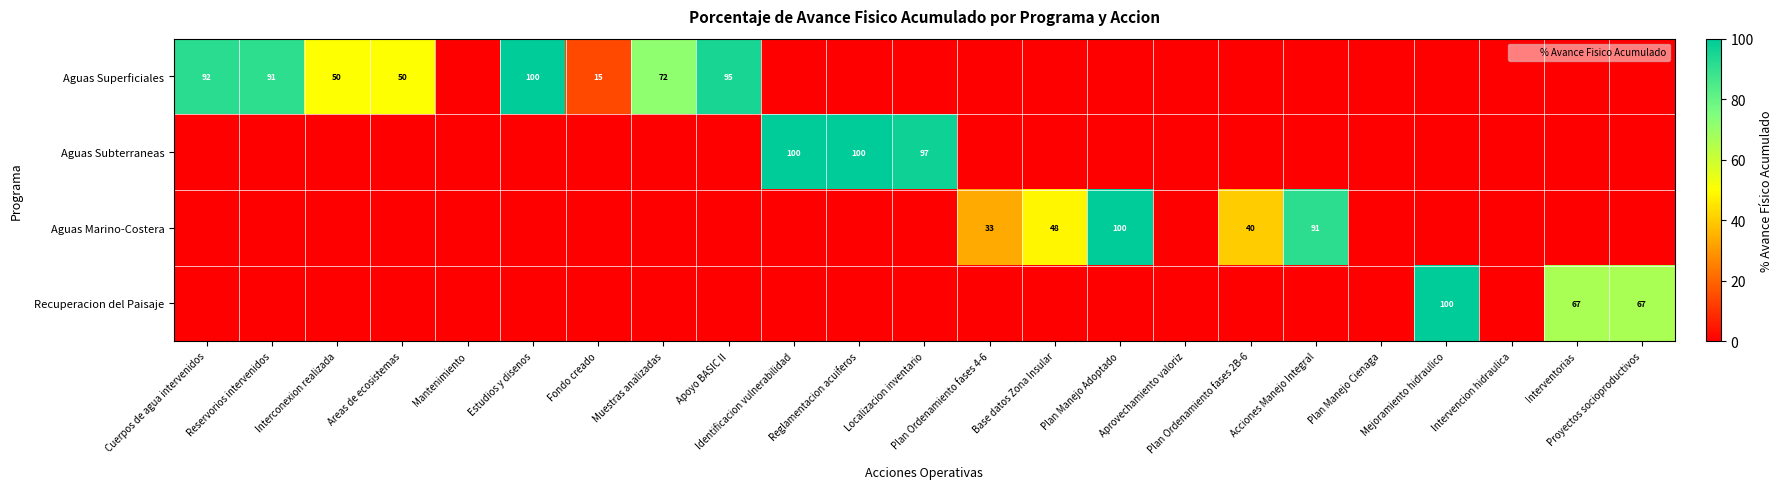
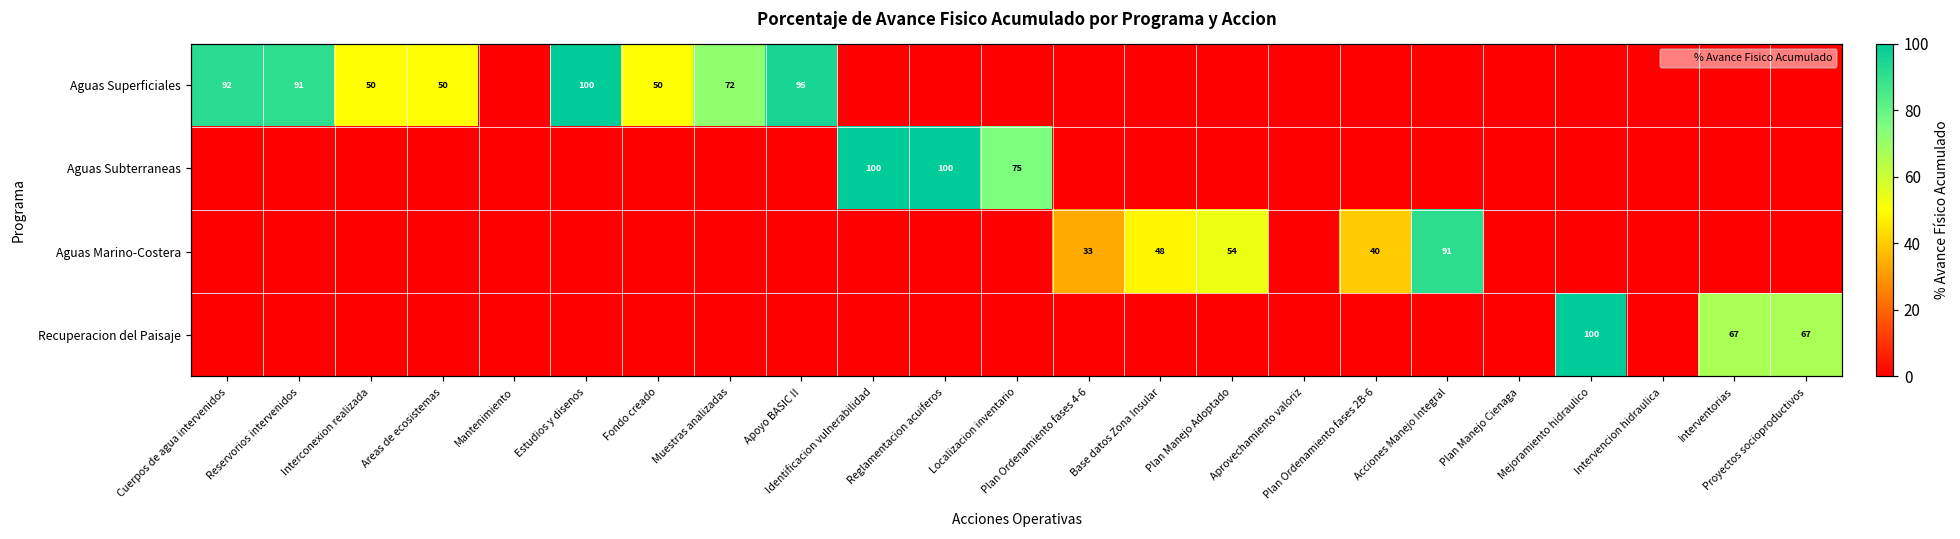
  {
    "Aguas Superficiales": {
      "Cuerpos de agua intervenidos": 92,
      "Reservorios intervenidos": 91,
      "Interconexion realizada": 50,
      "Areas de ecosistemas": 50,
      "Estudios y disenos": 100,
-     "Fondo creado": 15,
+     "Fondo creado": 50,
      "Muestras analizadas": 72,
      "Apoyo BASIC II": 95
    },
    "Aguas Subterraneas": {
      "Identificacion vulnerabilidad": 100,
      "Reglamentacion acuiferos": 100,
-     "Localizacion inventario": 97
+     "Localizacion inventario": 75
    },
    "Aguas Marino-Costera": {
      "Plan Ordenamiento fases 4-6": 33,
      "Base datos Zona Insular": 48,
-     "Plan Manejo Adoptado": 100,
+     "Plan Manejo Adoptado": 54,
      "Plan Ordenamiento fases 2B-6": 40,
      "Acciones Manejo Integral": 91
    },
    "Recuperacion del Paisaje": {
      "Mejoramiento hidraulico": 100,
      "Interventorias": 67,
      "Proyectos socioproductivos": 67
    }
  }
